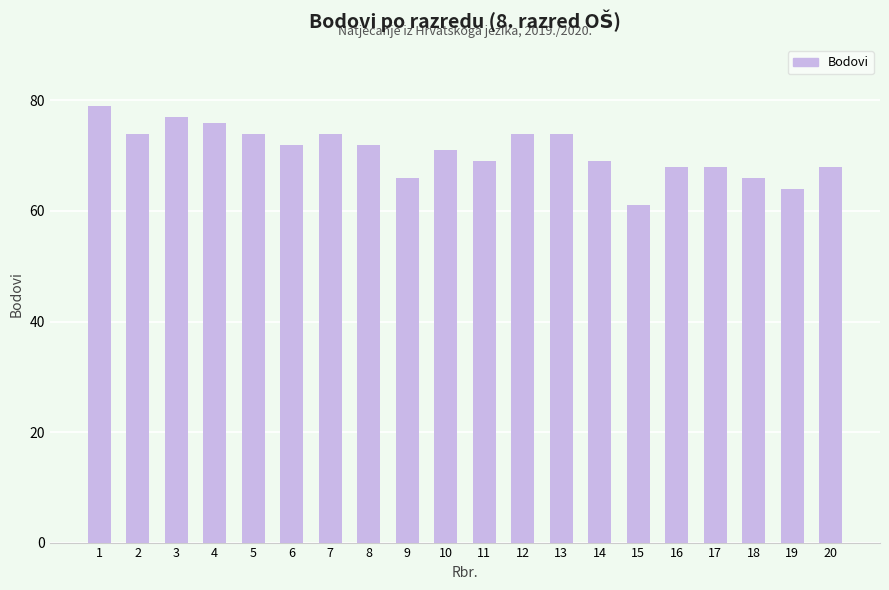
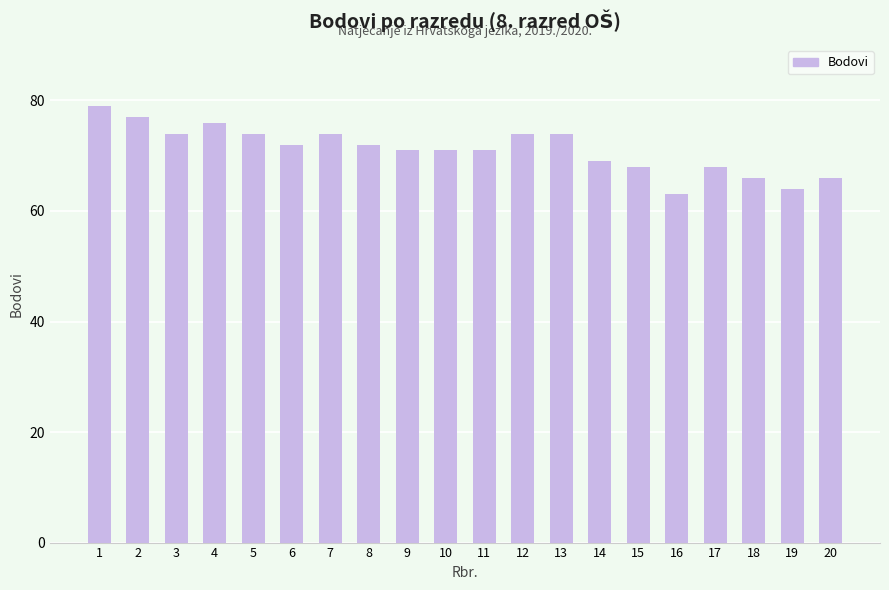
  {
    "1": 79,
-   "2": 74,
-   "3": 77,
+   "2": 77,
+   "3": 74,
    "4": 76,
    "5": 74,
    "6": 72,
    "7": 74,
    "8": 72,
-   "9": 66,
+   "9": 71,
    "10": 71,
-   "11": 69,
+   "11": 71,
    "12": 74,
    "13": 74,
    "14": 69,
-   "15": 61,
-   "16": 68,
+   "15": 68,
+   "16": 63,
    "17": 68,
    "18": 66,
    "19": 64,
-   "20": 68
+   "20": 66
  }
